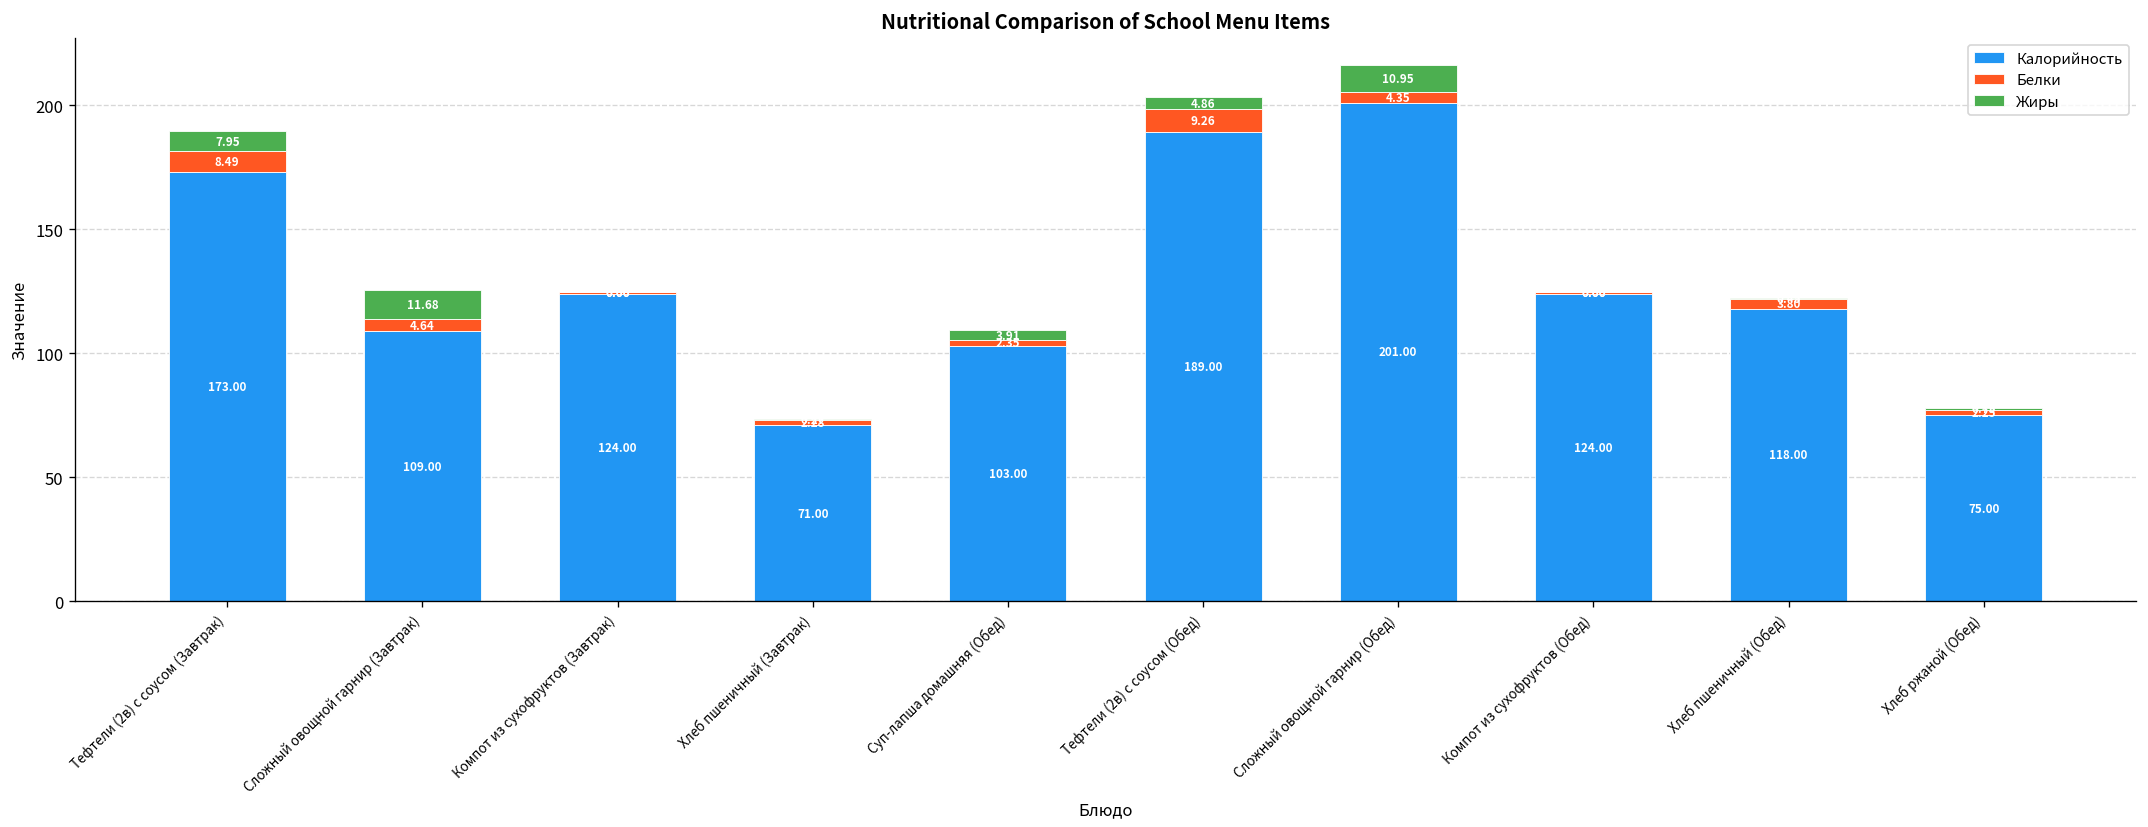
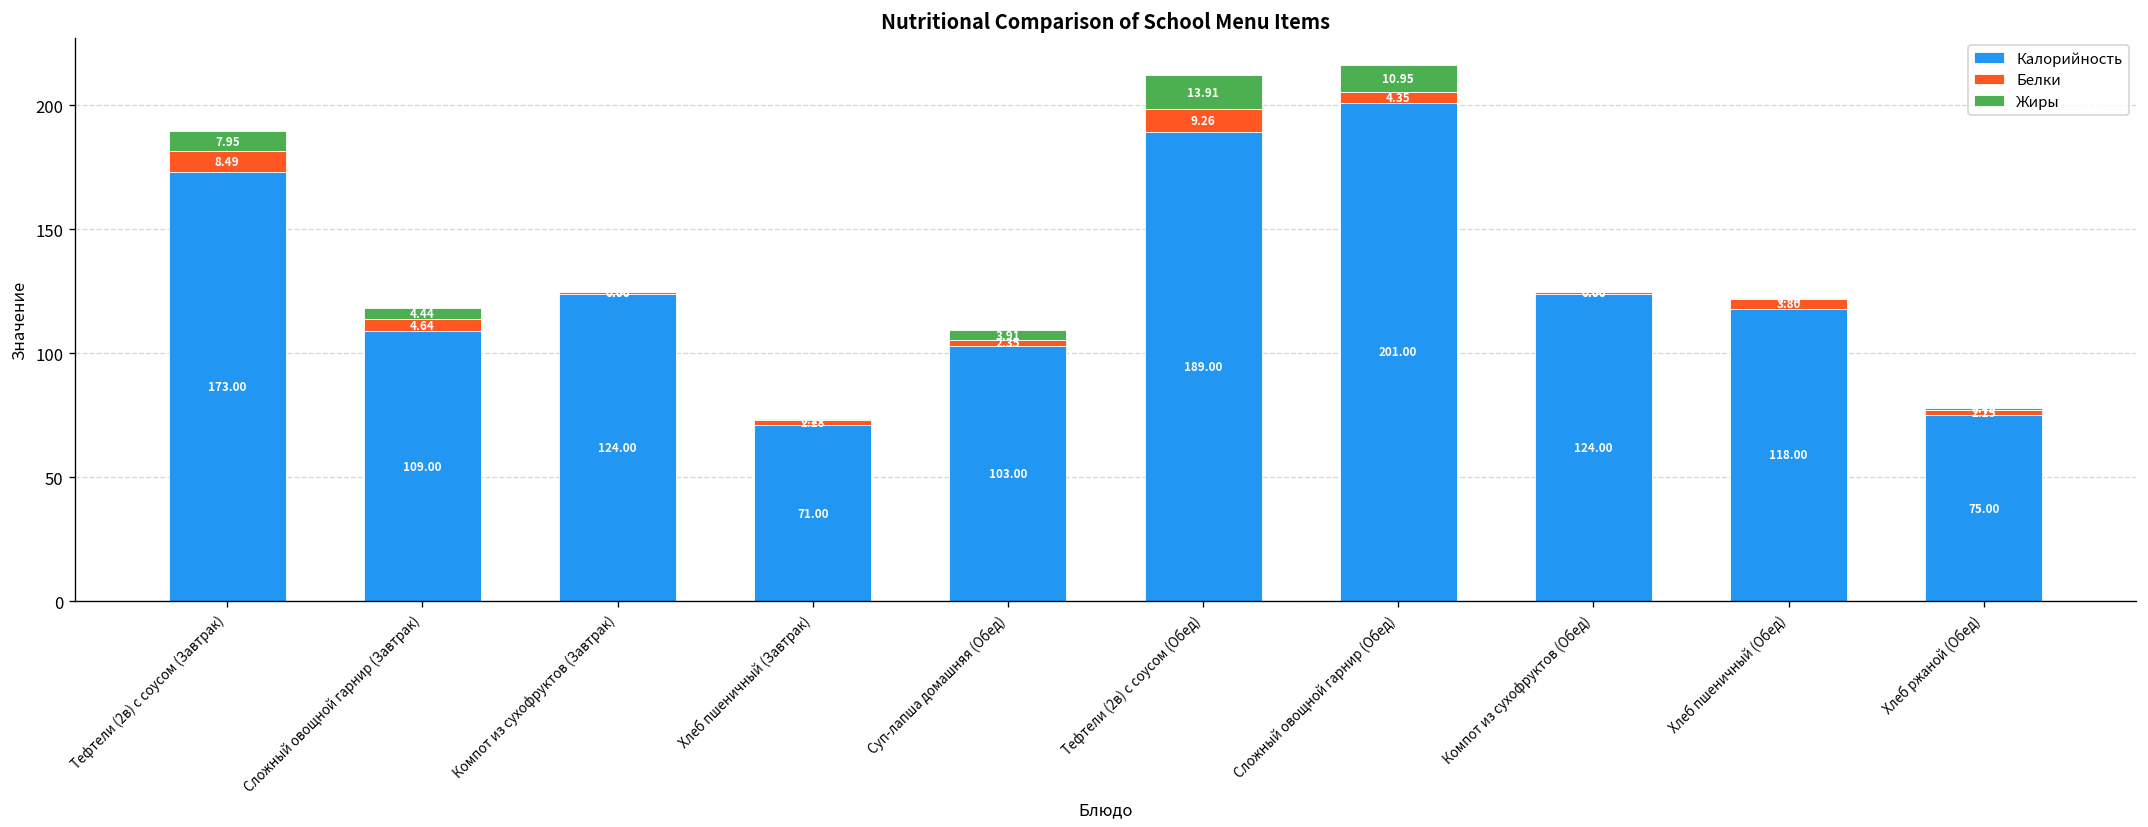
  {
    "Калорийность": {
      "Тефтели (2в) с соусом (Завтрак)": 173.00,
      "Сложный овощной гарнир (Завтрак)": 109.00,
      "Компот из сухофруктов (Завтрак)": 124.00,
      "Хлеб пшеничный (Завтрак)": 71.00,
      "Суп-лапша домашняя (Обед)": 103.00,
      "Тефтели (2в) с соусом (Обед)": 189.00,
      "Сложный овощной гарнир (Обед)": 201.00,
      "Компот из сухофруктов (Обед)": 124.00,
      "Хлеб пшеничный (Обед)": 118.00,
      "Хлеб ржаной (Обед)": 75.00
    },
    "Белки": {
      "Тефтели (2в) с соусом (Завтрак)": 8.49,
      "Сложный овощной гарнир (Завтрак)": 4.64,
      "Тефтели (2в) с соусом (Обед)": 9.26,
      "Сложный овощной гарнир (Обед)": 4.35,
      "Хлеб пшеничный (Обед)": 3.80,
      "Хлеб ржаной (Обед)": 2.25
    },
    "Жиры": {
      "Тефтели (2в) с соусом (Завтрак)": 7.95,
-     "Сложный овощной гарнир (Завтрак)": 11.68,
-     "Тефтели (2в) с соусом (Обед)": 4.86,
+     "Сложный овощной гарнир (Завтрак)": 4.44,
+     "Тефтели (2в) с соусом (Обед)": 13.91,
      "Сложный овощной гарнир (Обед)": 10.95
    }
  }
